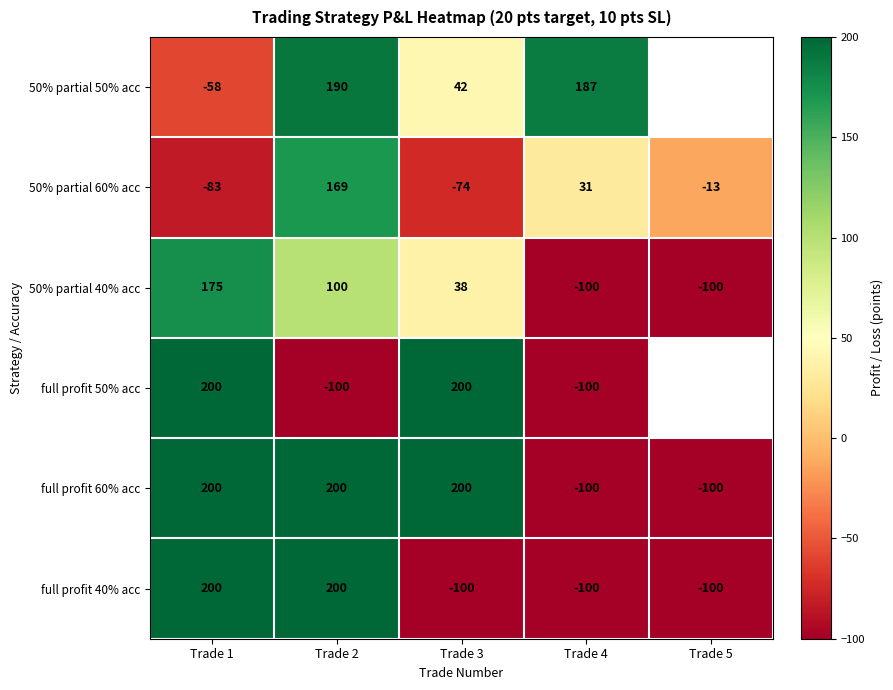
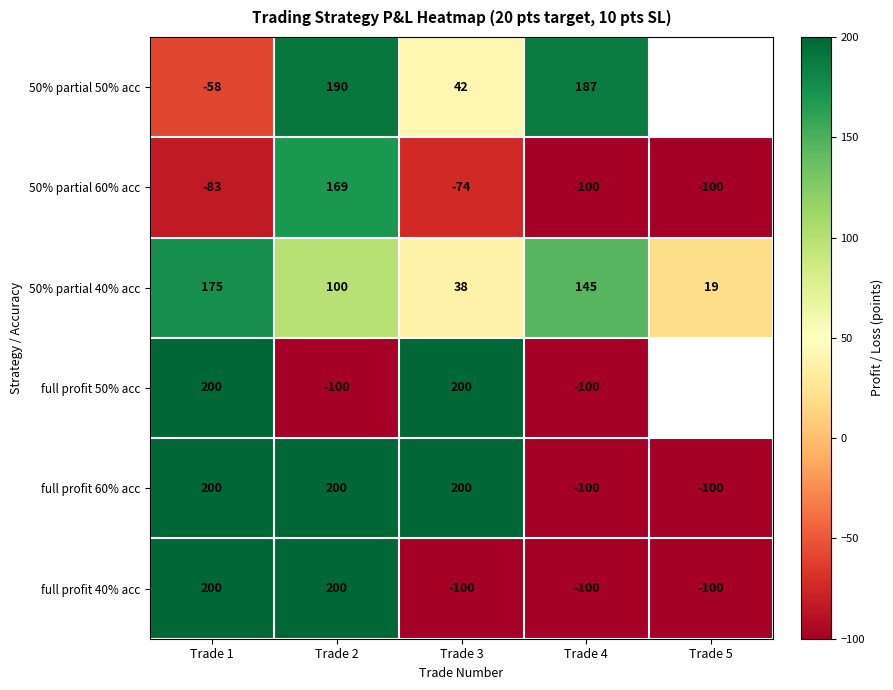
  {
    "50% partial 50% acc": {
      "Trade 1": -58,
      "Trade 2": 190,
      "Trade 3": 42,
      "Trade 4": 187
    },
    "50% partial 60% acc": {
      "Trade 1": -83,
      "Trade 2": 169,
      "Trade 3": -74,
-     "Trade 4": 31,
-     "Trade 5": -13
+     "Trade 4": -100,
+     "Trade 5": -100
    },
    "50% partial 40% acc": {
      "Trade 1": 175,
      "Trade 2": 100,
      "Trade 3": 38,
-     "Trade 4": -100,
-     "Trade 5": -100
+     "Trade 4": 145,
+     "Trade 5": 19
    },
    "full profit 50% acc": {
      "Trade 1": 200,
      "Trade 2": -100,
      "Trade 3": 200,
      "Trade 4": -100
    },
    "full profit 60% acc": {
      "Trade 1": 200,
      "Trade 2": 200,
      "Trade 3": 200,
      "Trade 4": -100,
      "Trade 5": -100
    },
    "full profit 40% acc": {
      "Trade 1": 200,
      "Trade 2": 200,
      "Trade 3": -100,
      "Trade 4": -100,
      "Trade 5": -100
    }
  }
